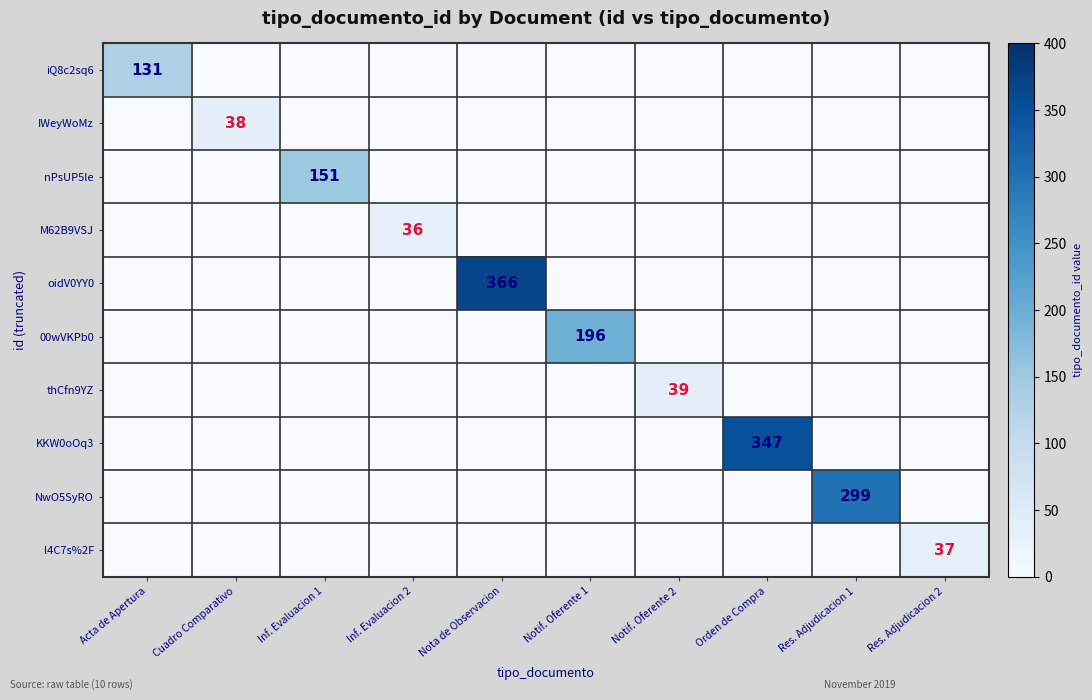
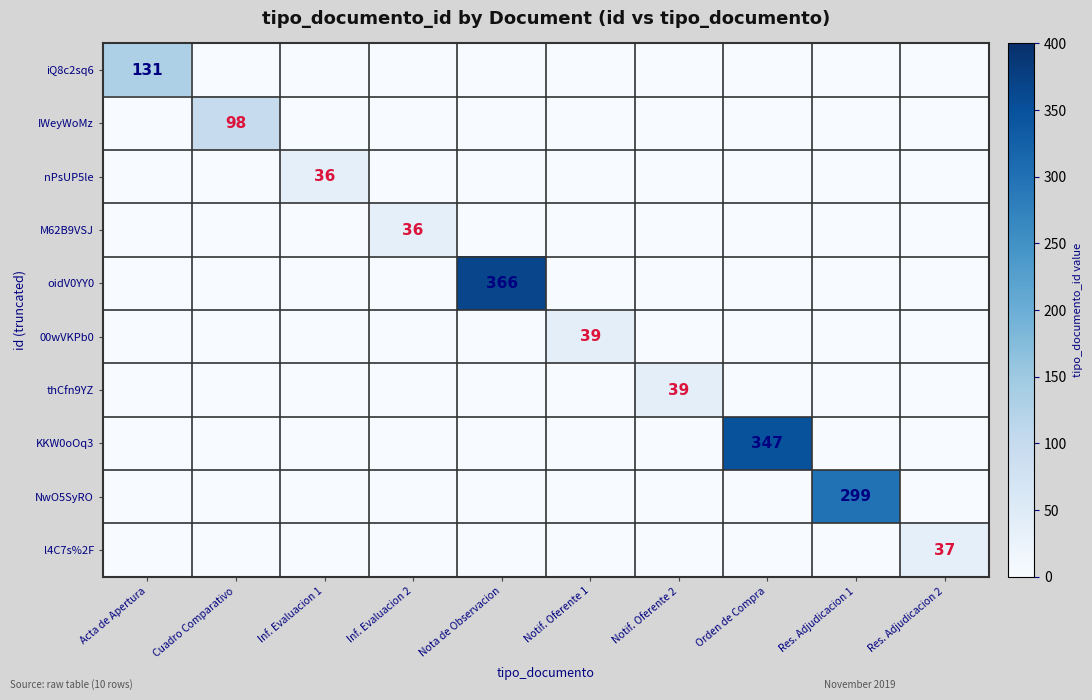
  {
    "iQ8c2sq6": {
      "Acta de Apertura": 131
    },
    "IWeyWoMz": {
-     "Cuadro Comparativo": 38
+     "Cuadro Comparativo": 98
    },
    "nPsUP5le": {
-     "Inf. Evaluacion 1": 151
+     "Inf. Evaluacion 1": 36
    },
    "M62B9VSJ": {
      "Inf. Evaluacion 2": 36
    },
    "oidV0YY0": {
      "Nota de Observacion": 366
    },
    "00wVKPb0": {
-     "Notif. Oferente 1": 196
+     "Notif. Oferente 1": 39
    },
    "thCfn9YZ": {
      "Notif. Oferente 2": 39
    },
    "KKW0oOq3": {
      "Orden de Compra": 347
    },
    "NwO5SyRO": {
      "Res. Adjudicacion 1": 299
    },
    "l4C7s%2F": {
      "Res. Adjudicacion 2": 37
    }
  }
